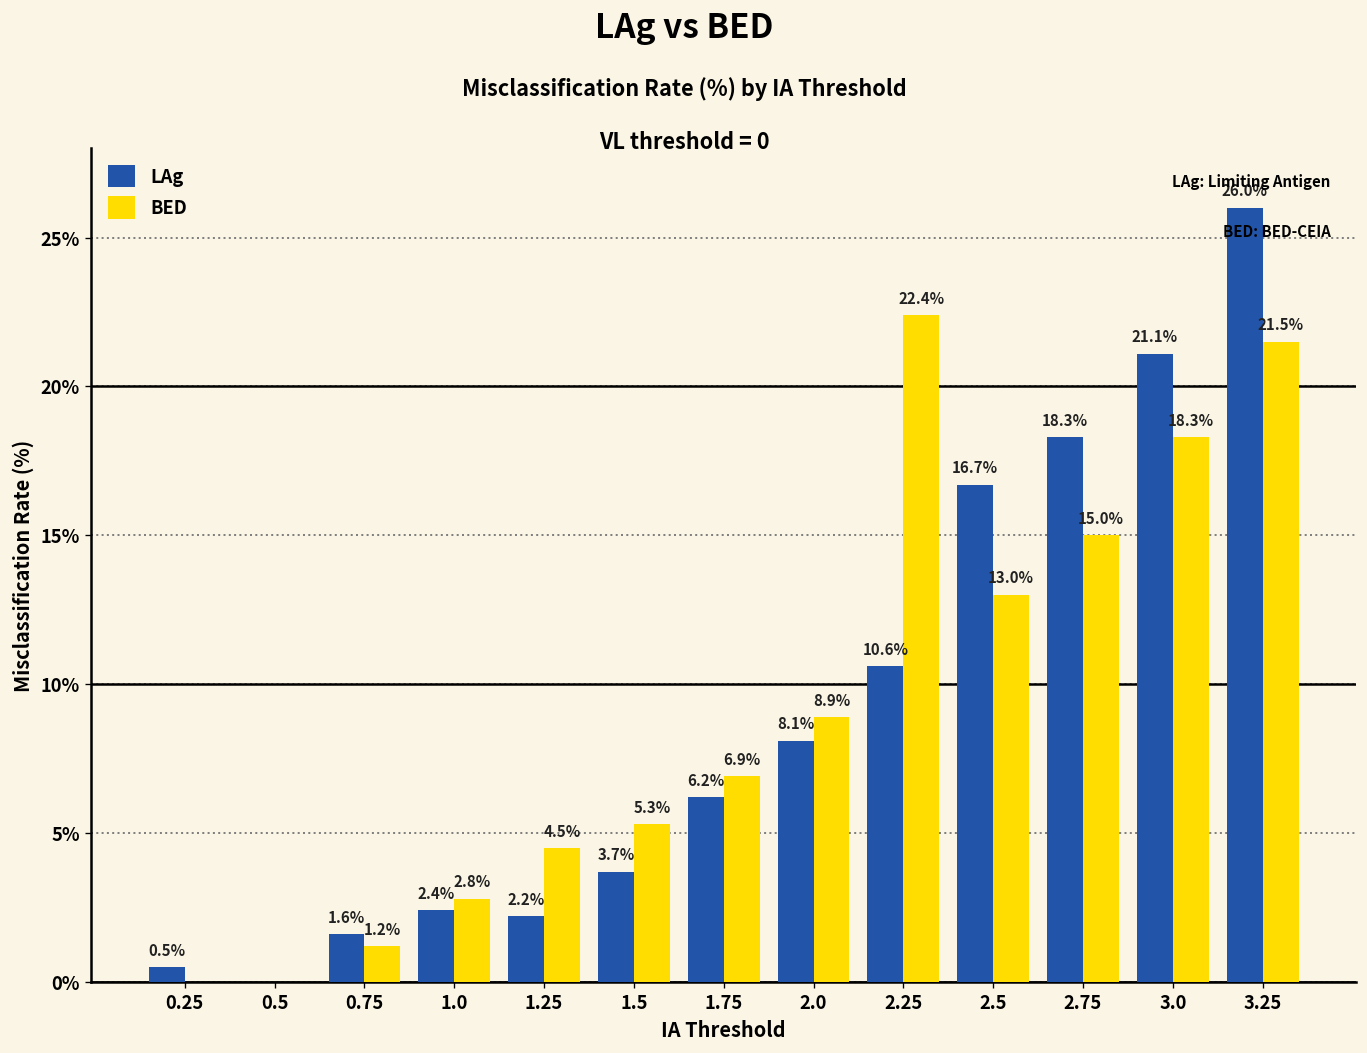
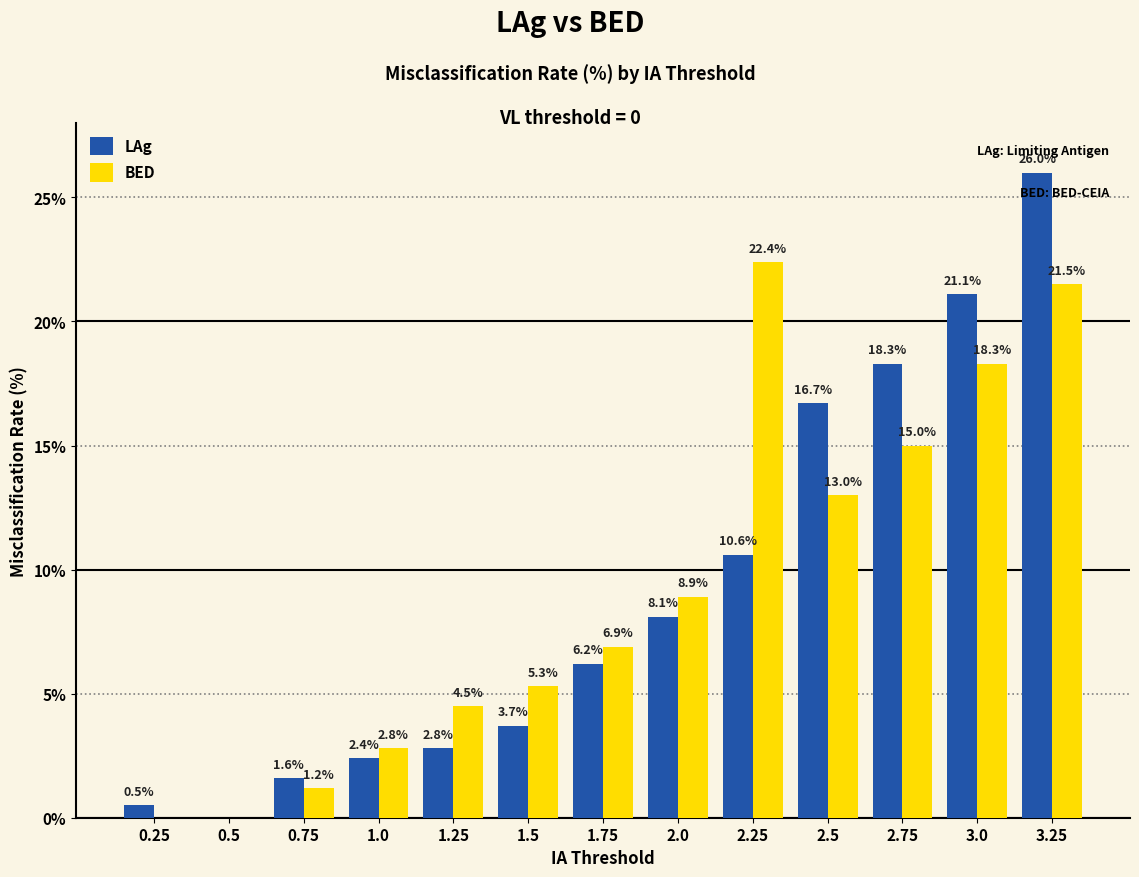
  {
    "LAg": {
      "0.25": "0.5%",
      "0.75": "1.6%",
      "1.0": "2.4%",
-     "1.25": "2.2%",
+     "1.25": "2.8%",
      "1.5": "3.7%",
      "1.75": "6.2%",
      "2.0": "8.1%",
      "2.25": "10.6%",
      "2.5": "16.7%",
      "2.75": "18.3%",
      "3.0": "21.1%"
    },
    "BED": {
      "0.75": "1.2%",
      "1.0": "2.8%",
      "1.25": "4.5%",
      "1.5": "5.3%",
      "1.75": "6.9%",
      "2.0": "8.9%",
      "2.25": "22.4%",
      "2.5": "13.0%",
      "2.75": "15.0%",
      "3.0": "18.3%",
      "3.25": "21.5%"
    }
  }
